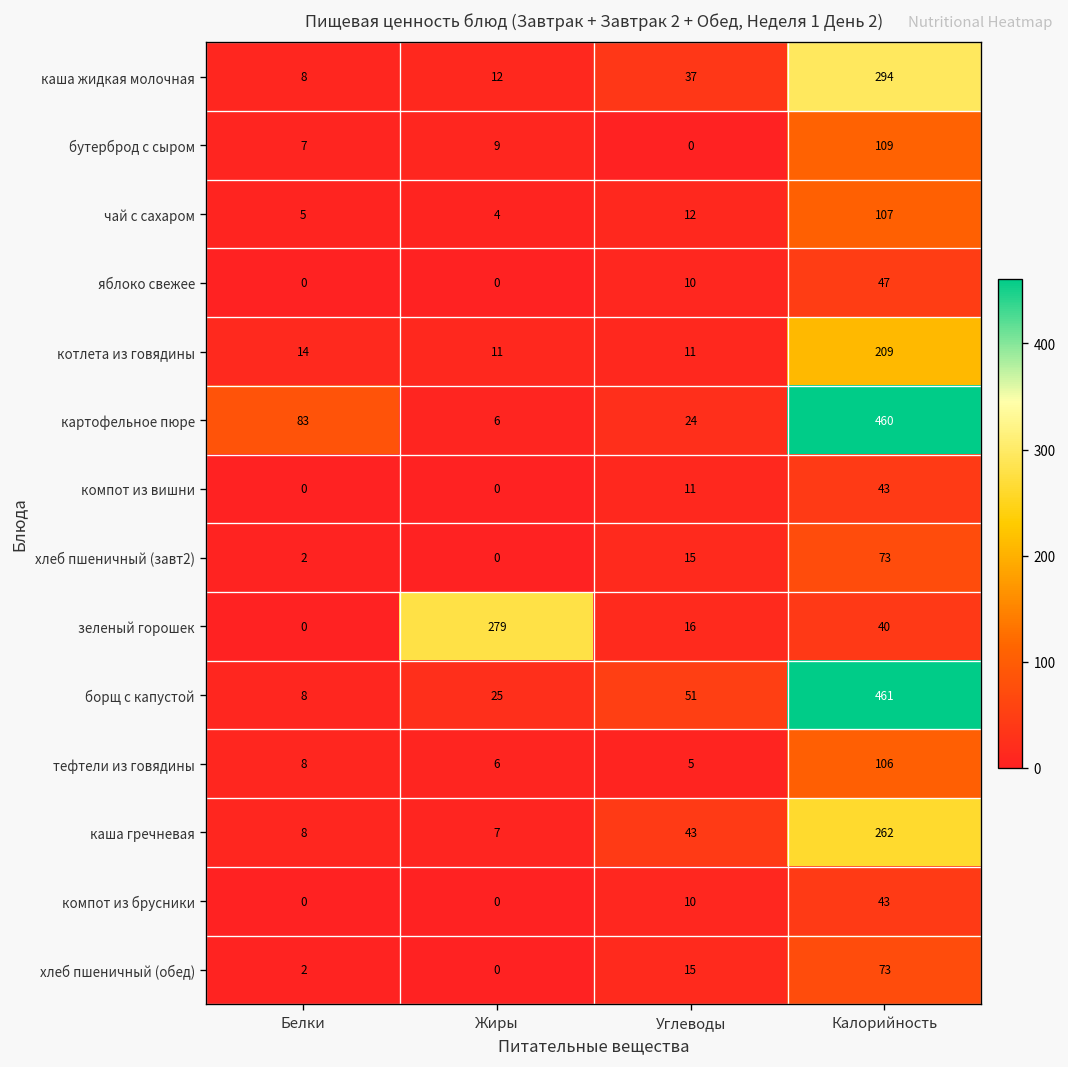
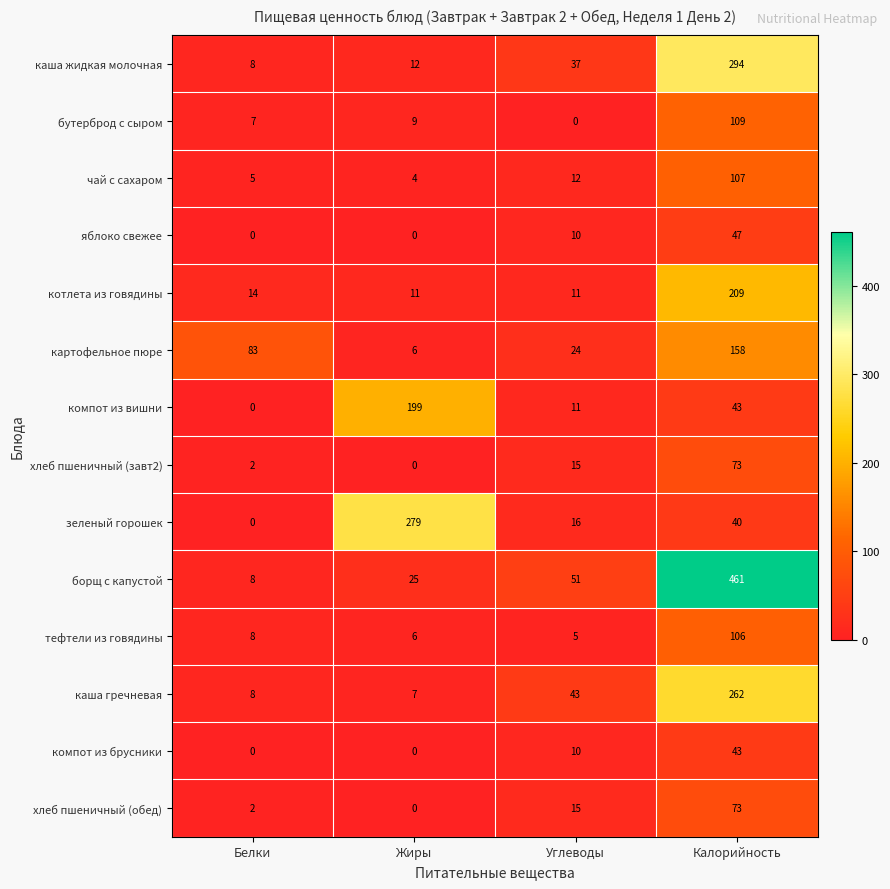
  {
    "каша жидкая молочная": {
      "Белки": 8,
      "Жиры": 12,
      "Углеводы": 37,
      "Калорийность": 294
    },
    "бутерброд с сыром": {
      "Белки": 7,
      "Жиры": 9,
      "Углеводы": 0,
      "Калорийность": 109
    },
    "чай с сахаром": {
      "Белки": 5,
      "Жиры": 4,
      "Углеводы": 12,
      "Калорийность": 107
    },
    "яблоко свежее": {
      "Белки": 0,
      "Жиры": 0,
      "Углеводы": 10,
      "Калорийность": 47
    },
    "котлета из говядины": {
      "Белки": 14,
      "Жиры": 11,
      "Углеводы": 11,
      "Калорийность": 209
    },
    "картофельное пюре": {
      "Белки": 83,
      "Жиры": 6,
      "Углеводы": 24,
-     "Калорийность": 460
+     "Калорийность": 158
    },
    "компот из вишни": {
      "Белки": 0,
-     "Жиры": 0,
+     "Жиры": 199,
      "Углеводы": 11,
      "Калорийность": 43
    },
    "хлеб пшеничный (завт2)": {
      "Белки": 2,
      "Жиры": 0,
      "Углеводы": 15,
      "Калорийность": 73
    },
    "зеленый горошек": {
      "Белки": 0,
      "Жиры": 279,
      "Углеводы": 16,
      "Калорийность": 40
    },
    "борщ с капустой": {
      "Белки": 8,
      "Жиры": 25,
      "Углеводы": 51,
      "Калорийность": 461
    },
    "тефтели из говядины": {
      "Белки": 8,
      "Жиры": 6,
      "Углеводы": 5,
      "Калорийность": 106
    },
    "каша гречневая": {
      "Белки": 8,
      "Жиры": 7,
      "Углеводы": 43,
      "Калорийность": 262
    },
    "компот из брусники": {
      "Белки": 0,
      "Жиры": 0,
      "Углеводы": 10,
      "Калорийность": 43
    },
    "хлеб пшеничный (обед)": {
      "Белки": 2,
      "Жиры": 0,
      "Углеводы": 15,
      "Калорийность": 73
    }
  }
